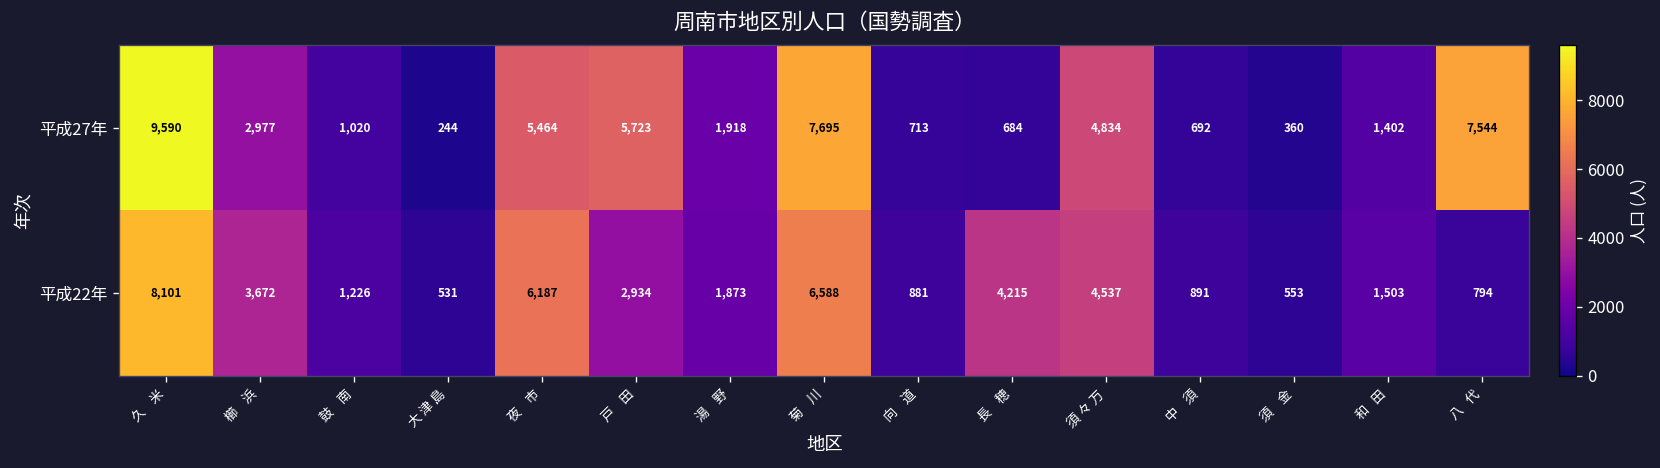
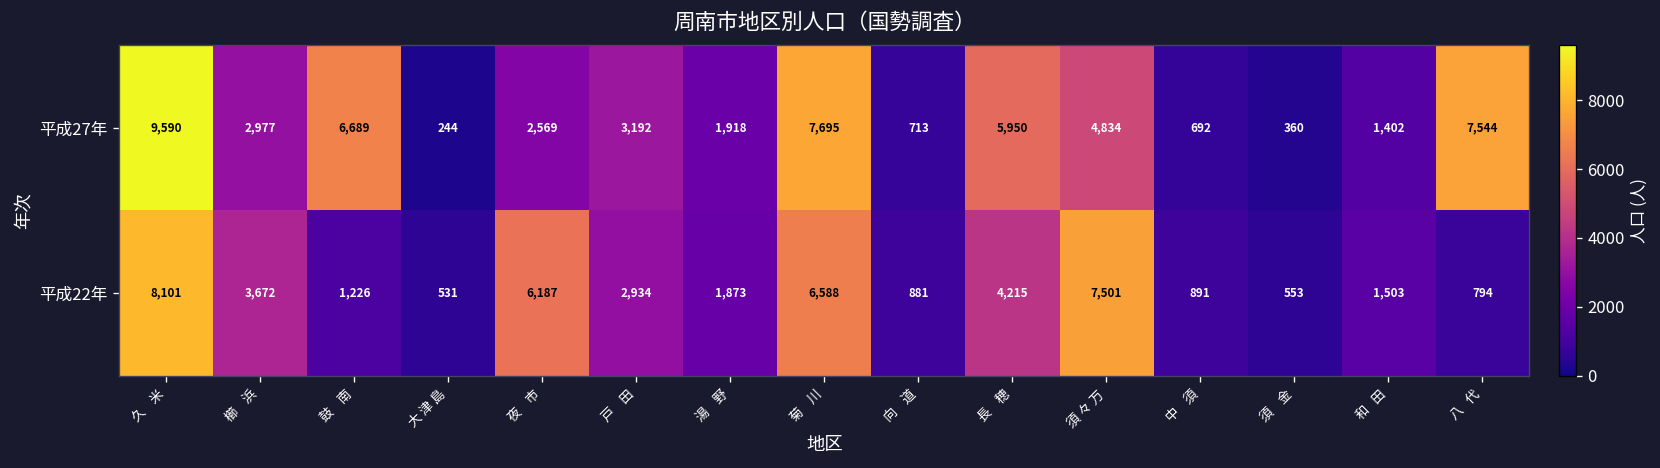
  {
    "平成27年": {
      "久 米": "9,590",
      "櫛 浜": "2,977",
-     "鼓 南": "1,020",
+     "鼓 南": "6,689",
      "大 津 島": "244",
-     "夜 市": "5,464",
-     "戸 田": "5,723",
+     "夜 市": "2,569",
+     "戸 田": "3,192",
      "湯 野": "1,918",
      "菊 川": "7,695",
      "向 道": "713",
-     "長 穂": "684",
+     "長 穂": "5,950",
      "須 々 万": "4,834",
      "中 須": "692",
      "須 金": "360",
      "和 田": "1,402",
      "八 代": "7,544"
    },
    "平成22年": {
      "久 米": "8,101",
      "櫛 浜": "3,672",
      "鼓 南": "1,226",
      "大 津 島": "531",
      "夜 市": "6,187",
      "戸 田": "2,934",
      "湯 野": "1,873",
      "菊 川": "6,588",
      "向 道": "881",
      "長 穂": "4,215",
-     "須 々 万": "4,537",
+     "須 々 万": "7,501",
      "中 須": "891",
      "須 金": "553",
      "和 田": "1,503",
      "八 代": "794"
    }
  }
